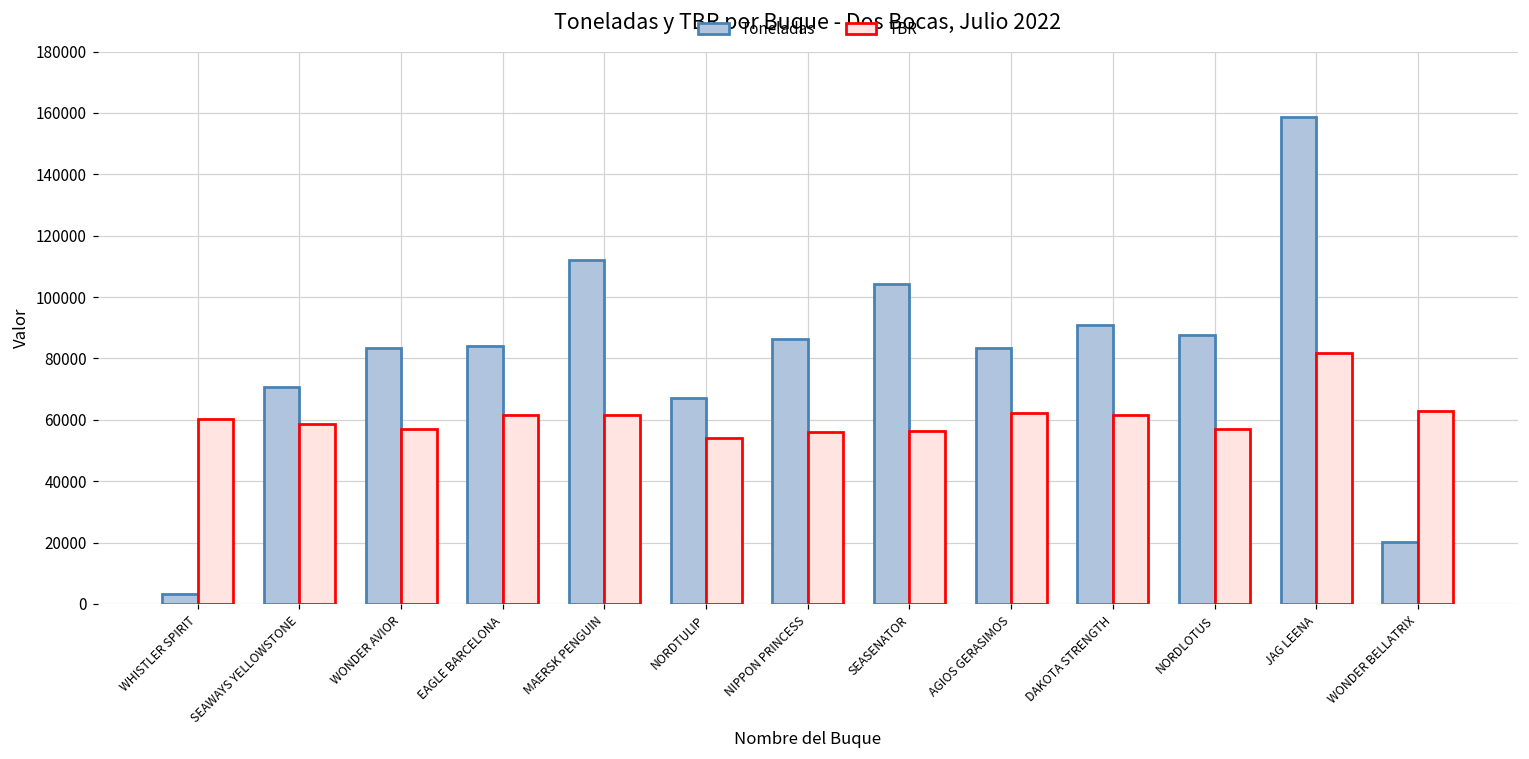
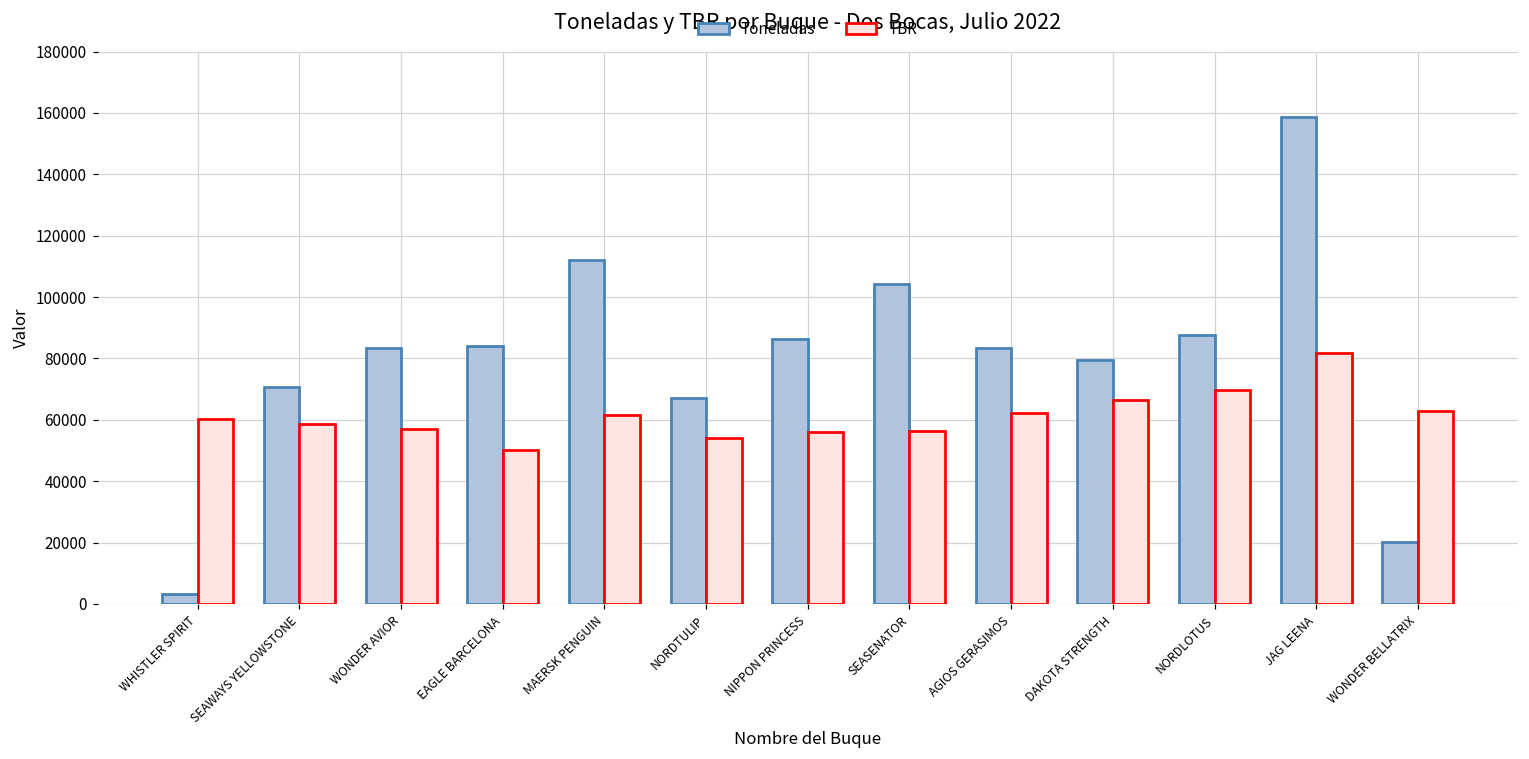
  {
    "Toneladas": {
      "WHISTLER SPIRIT": 3000,
      "SEAWAYS YELLOWSTONE": 71000,
      "WONDER AVIOR": 83000,
      "EAGLE BARCELONA": 84000,
      "MAERSK PENGUIN": 112000,
      "NORDTULIP": 67000,
      "NIPPON PRINCESS": 86000,
      "SEASENATOR": 104000,
      "AGIOS GERASIMOS": 83000,
-     "DAKOTA STRENGTH": 91000,
+     "DAKOTA STRENGTH": 80000,
      "NORDLOTUS": 88000,
      "JAG LEENA": 159000,
      "WONDER BELLATRIX": 20000
    },
    "TBR": {
      "WHISTLER SPIRIT": 60000,
      "SEAWAYS YELLOWSTONE": 59000,
      "WONDER AVIOR": 57000,
-     "EAGLE BARCELONA": 62000,
+     "EAGLE BARCELONA": 50000,
      "MAERSK PENGUIN": 62000,
      "NORDTULIP": 54000,
      "NIPPON PRINCESS": 56000,
      "SEASENATOR": 56000,
      "AGIOS GERASIMOS": 62000,
-     "DAKOTA STRENGTH": 61000,
-     "NORDLOTUS": 57000,
+     "DAKOTA STRENGTH": 66000,
+     "NORDLOTUS": 70000,
      "JAG LEENA": 82000,
      "WONDER BELLATRIX": 63000
    }
  }
